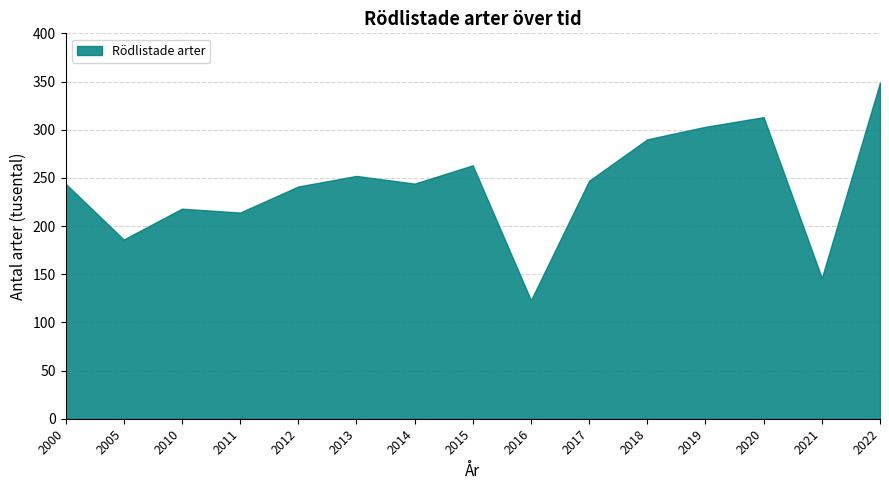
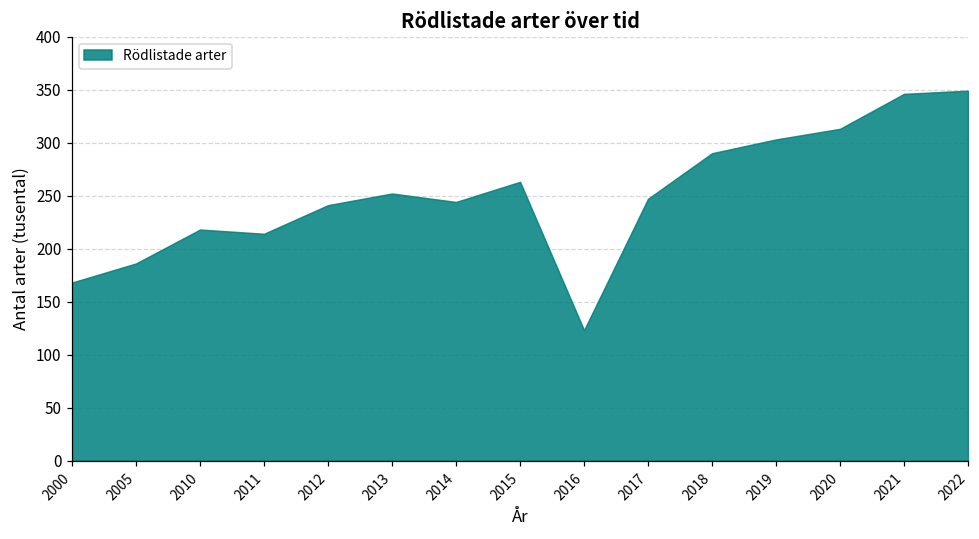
  {
-   "2000": 240,
+   "2000": 170,
    "2005": 190,
    "2010": 220,
    "2011": 210,
    "2012": 240,
    "2013": 250,
    "2014": 240,
    "2015": 260,
    "2016": 120,
    "2017": 250,
    "2018": 290,
    "2019": 300,
    "2020": 310,
-   "2021": 150,
+   "2021": 350,
    "2022": 350
  }
